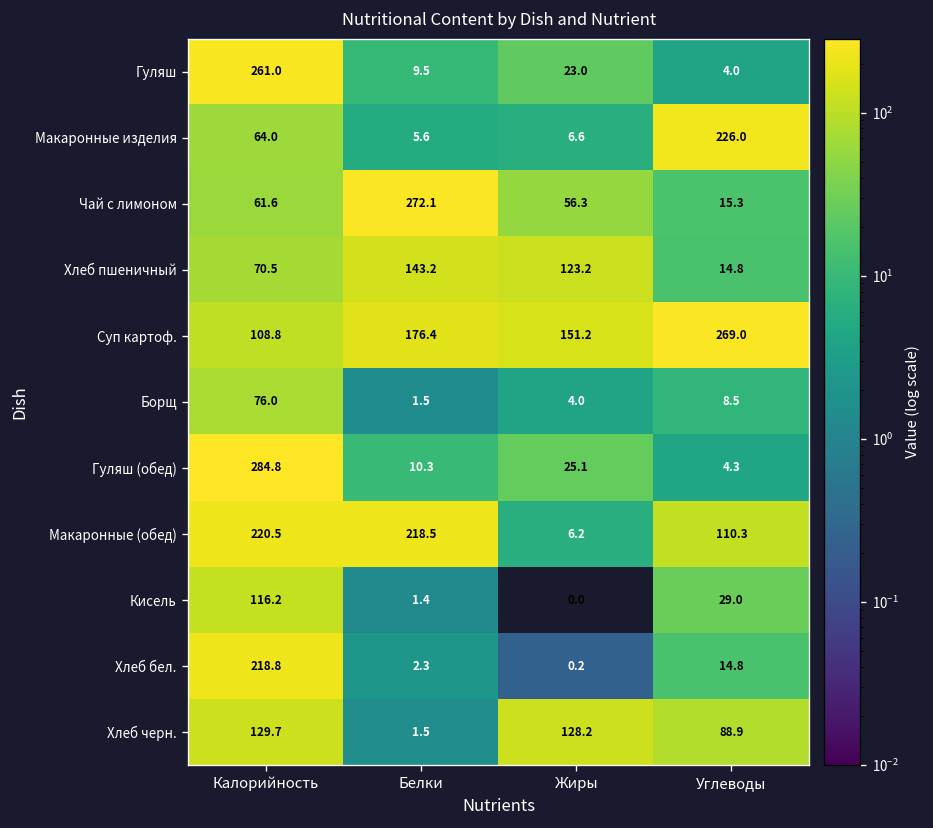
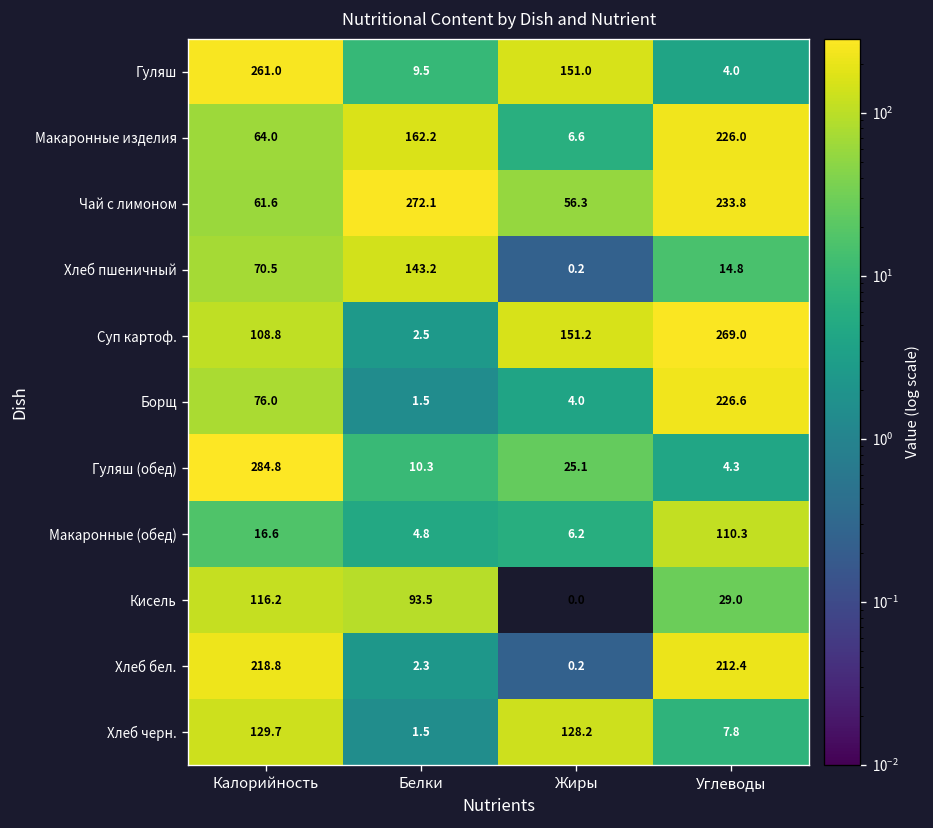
  {
    "Гуляш": {
      "Калорийность": 261.0,
      "Белки": 9.5,
-     "Жиры": 23.0,
+     "Жиры": 151.0,
      "Углеводы": 4.0
    },
    "Макаронные изделия": {
      "Калорийность": 64.0,
-     "Белки": 5.6,
+     "Белки": 162.2,
      "Жиры": 6.6,
      "Углеводы": 226.0
    },
    "Чай с лимоном": {
      "Калорийность": 61.6,
      "Белки": 272.1,
      "Жиры": 56.3,
-     "Углеводы": 15.3
+     "Углеводы": 233.8
    },
    "Хлеб пшеничный": {
      "Калорийность": 70.5,
      "Белки": 143.2,
-     "Жиры": 123.2,
+     "Жиры": 0.2,
      "Углеводы": 14.8
    },
    "Суп картоф.": {
      "Калорийность": 108.8,
-     "Белки": 176.4,
+     "Белки": 2.5,
      "Жиры": 151.2,
      "Углеводы": 269.0
    },
    "Борщ": {
      "Калорийность": 76.0,
      "Белки": 1.5,
      "Жиры": 4.0,
-     "Углеводы": 8.5
+     "Углеводы": 226.6
    },
    "Гуляш (обед)": {
      "Калорийность": 284.8,
      "Белки": 10.3,
      "Жиры": 25.1,
      "Углеводы": 4.3
    },
    "Макаронные (обед)": {
-     "Калорийность": 220.5,
-     "Белки": 218.5,
+     "Калорийность": 16.6,
+     "Белки": 4.8,
      "Жиры": 6.2,
      "Углеводы": 110.3
    },
    "Кисель": {
      "Калорийность": 116.2,
-     "Белки": 1.4,
+     "Белки": 93.5,
      "Углеводы": 29.0
    },
    "Хлеб бел.": {
      "Калорийность": 218.8,
      "Белки": 2.3,
      "Жиры": 0.2,
-     "Углеводы": 14.8
+     "Углеводы": 212.4
    },
    "Хлеб черн.": {
      "Калорийность": 129.7,
      "Белки": 1.5,
      "Жиры": 128.2,
-     "Углеводы": 88.9
+     "Углеводы": 7.8
    }
  }
